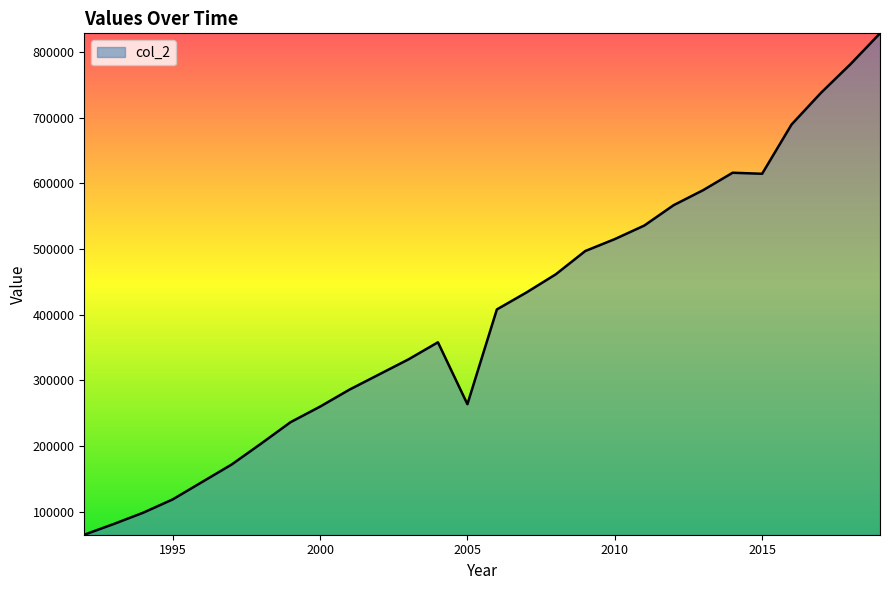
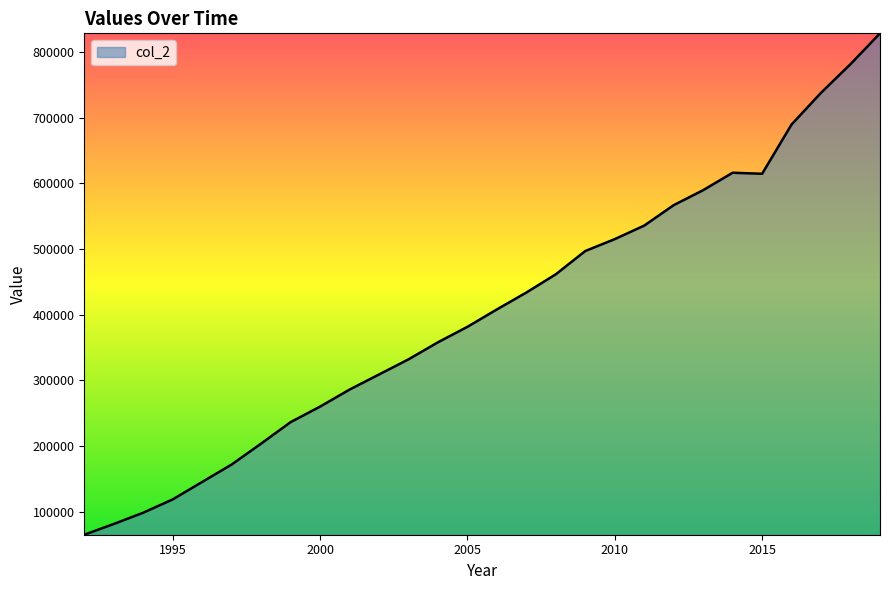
  {
    "1995": 120000,
    "2000": 260000,
-   "2005": 260000,
+   "2005": 380000,
    "2010": 520000,
    "2015": 610000
  }
